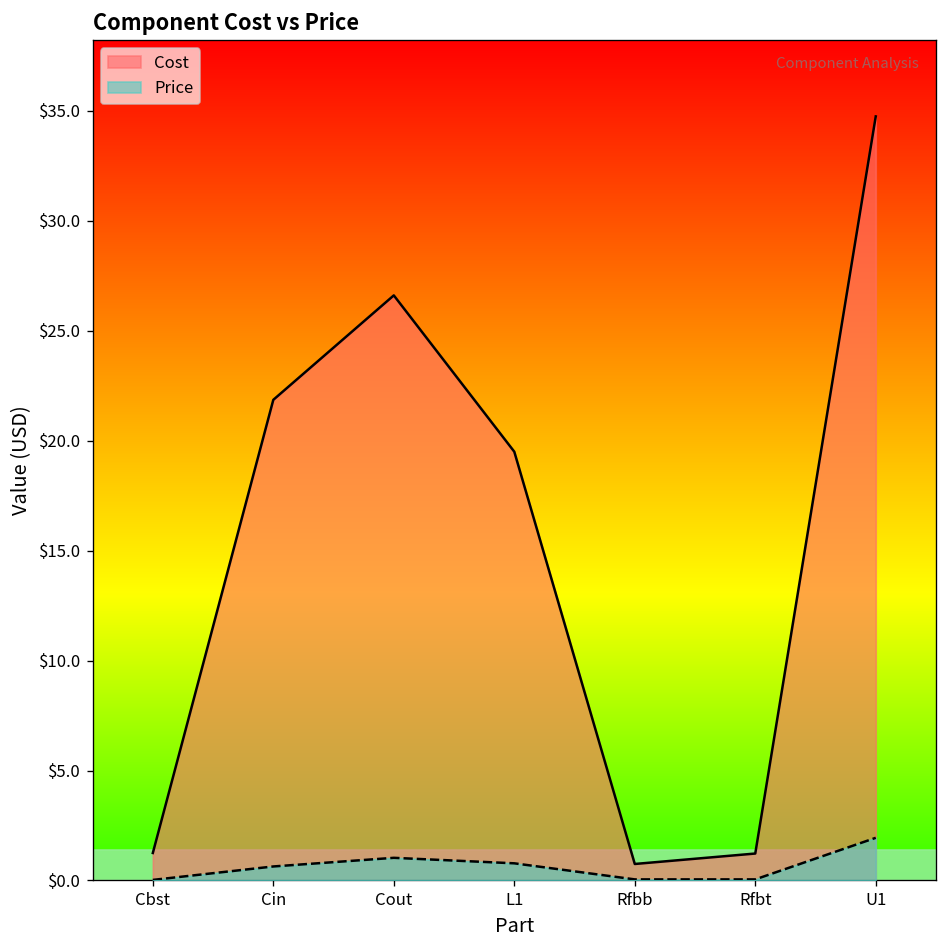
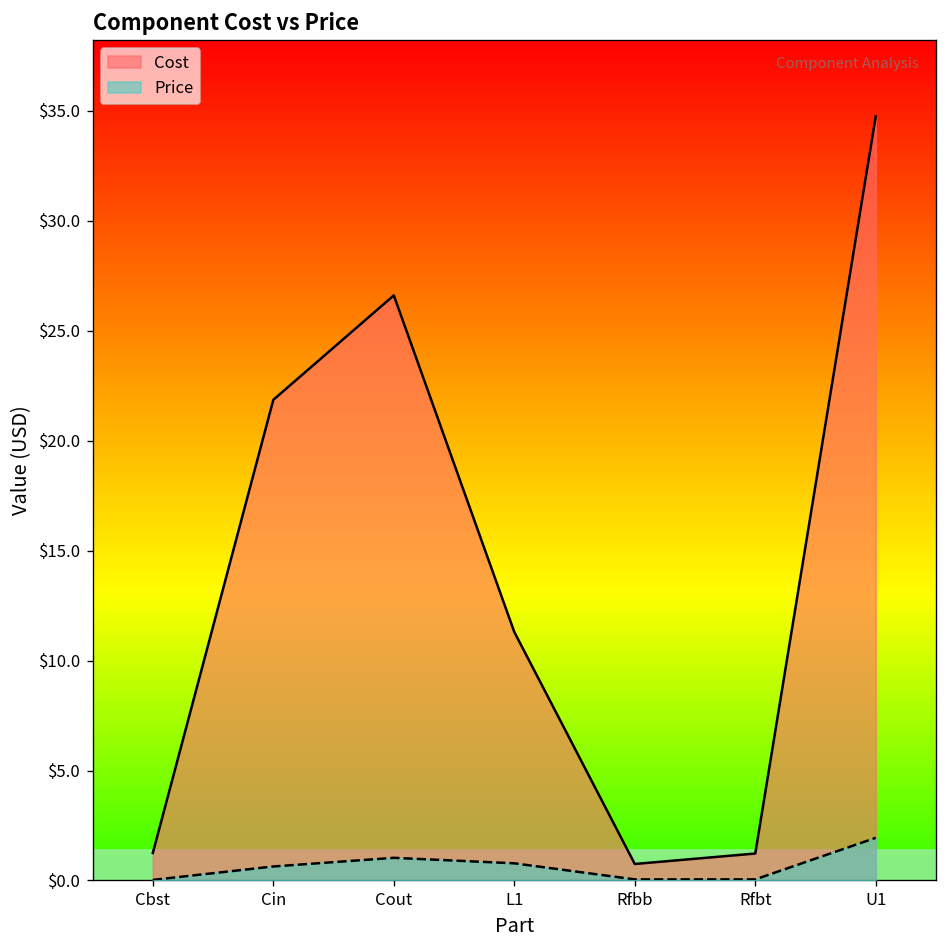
  {
    "Cost": {
      "Cin": "$21.9",
      "Cout": "$26.6",
-     "L1": "$19.5",
+     "L1": "$11.3",
      "U1": "$34.8"
    },
    "Price": {
      "U1": "$1.9"
    }
  }
